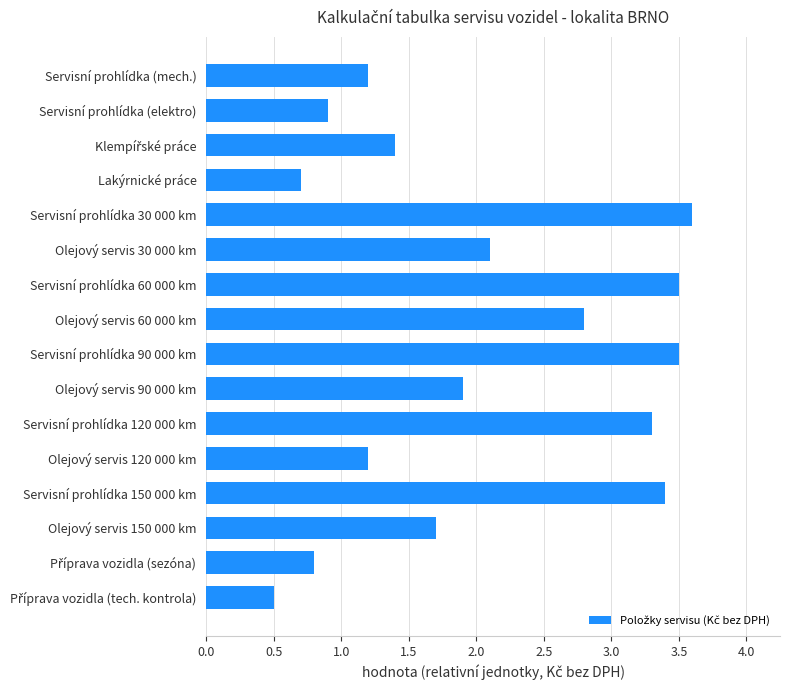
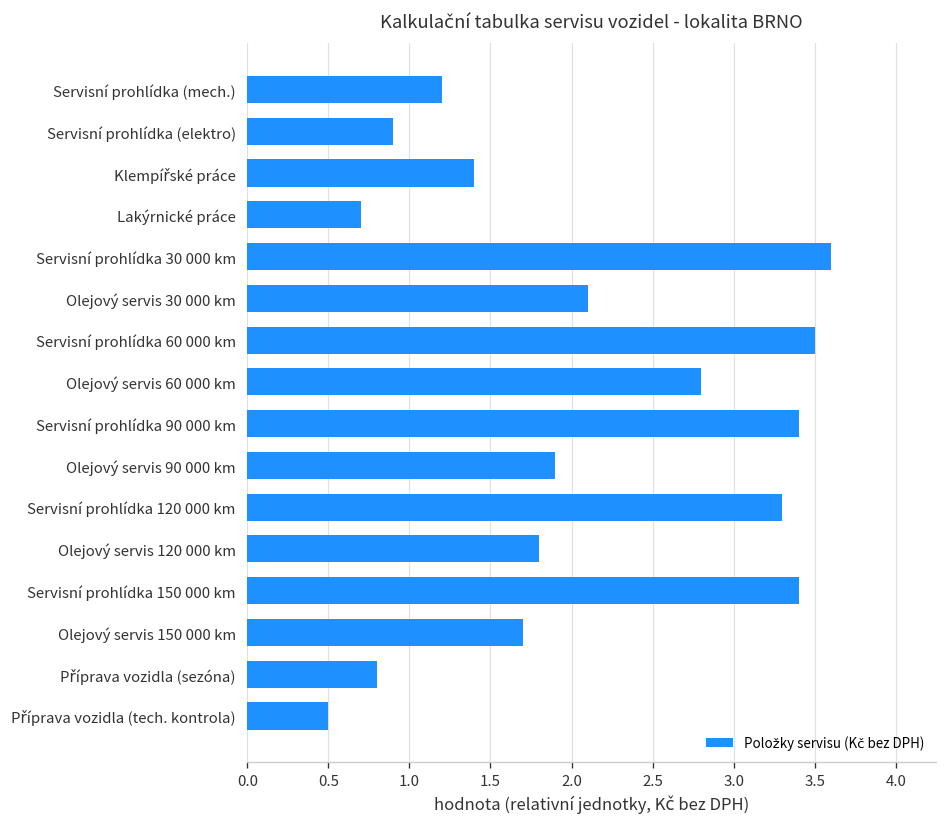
  {
    "Servisní prohlídka (mech.)": 1.2,
    "Servisní prohlídka (elektro)": 0.9,
    "Klempířské práce": 1.4,
    "Lakýrnické práce": 0.7,
    "Servisní prohlídka 30 000 km": 3.6,
    "Olejový servis 30 000 km": 2.1,
    "Servisní prohlídka 60 000 km": 3.5,
    "Olejový servis 60 000 km": 2.8,
-   "Servisní prohlídka 90 000 km": 3.5,
+   "Servisní prohlídka 90 000 km": 3.4,
    "Olejový servis 90 000 km": 1.9,
    "Servisní prohlídka 120 000 km": 3.3,
-   "Olejový servis 120 000 km": 1.2,
+   "Olejový servis 120 000 km": 1.8,
    "Servisní prohlídka 150 000 km": 3.4,
    "Olejový servis 150 000 km": 1.7,
    "Příprava vozidla (sezóna)": 0.8,
    "Příprava vozidla (tech. kontrola)": 0.5
  }
